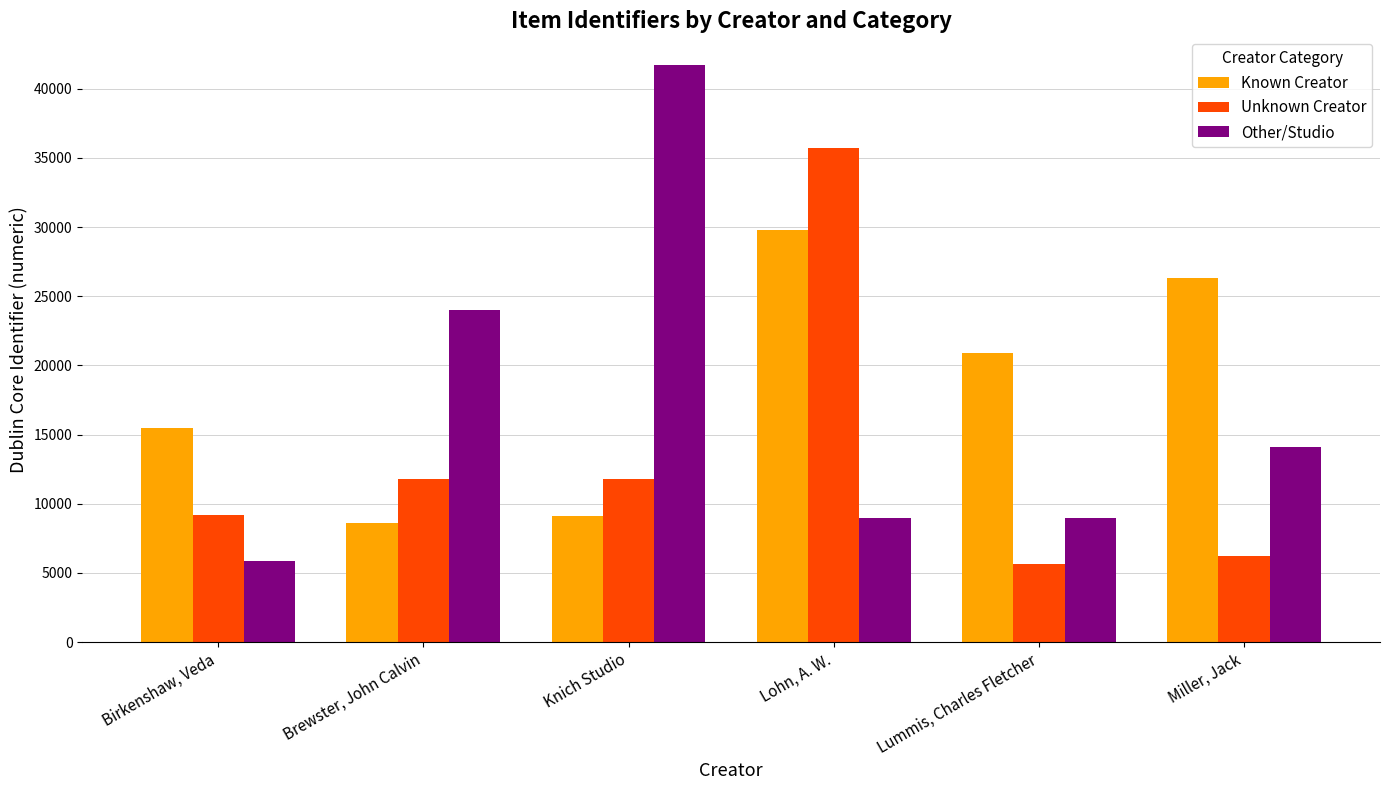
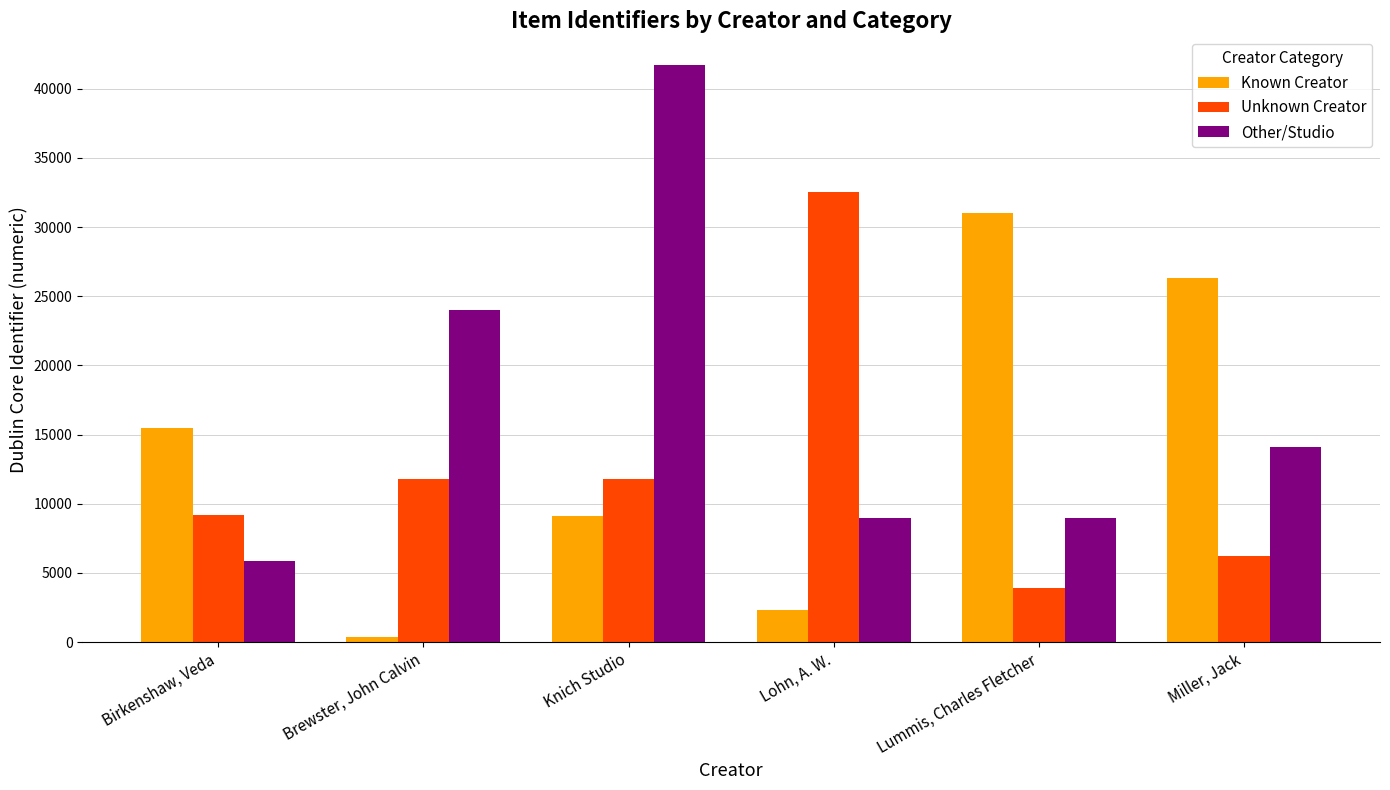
  {
    "Known Creator": {
      "Birkenshaw, Veda": 15500,
-     "Brewster, John Calvin": 8600,
+     "Brewster, John Calvin": 400,
      "Knich Studio": 9100,
-     "Lohn, A. W.": 29800,
-     "Lummis, Charles Fletcher": 20900,
+     "Lohn, A. W.": 2300,
+     "Lummis, Charles Fletcher": 31000,
      "Miller, Jack": 26300
    },
    "Unknown Creator": {
      "Birkenshaw, Veda": 9200,
      "Brewster, John Calvin": 11800,
      "Knich Studio": 11800,
-     "Lohn, A. W.": 35700,
-     "Lummis, Charles Fletcher": 5600,
+     "Lohn, A. W.": 32600,
+     "Lummis, Charles Fletcher": 3900,
      "Miller, Jack": 6200
    },
    "Other/Studio": {
      "Birkenshaw, Veda": 5900,
      "Brewster, John Calvin": 24000,
      "Knich Studio": 41700,
      "Lohn, A. W.": 9000,
      "Lummis, Charles Fletcher": 9000,
      "Miller, Jack": 14100
    }
  }
